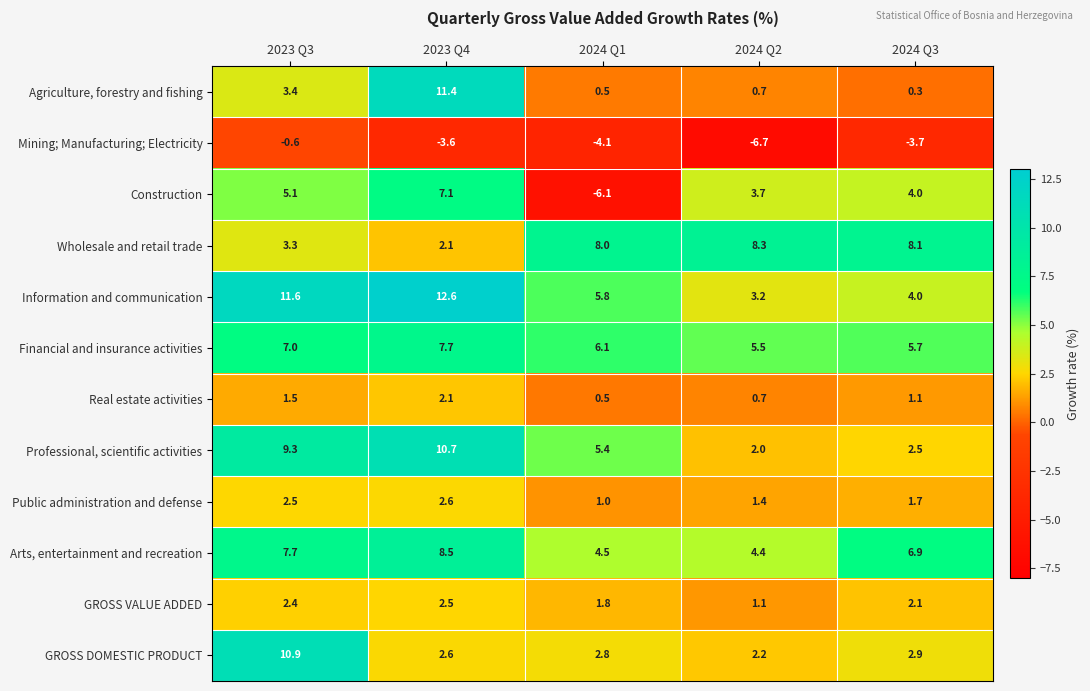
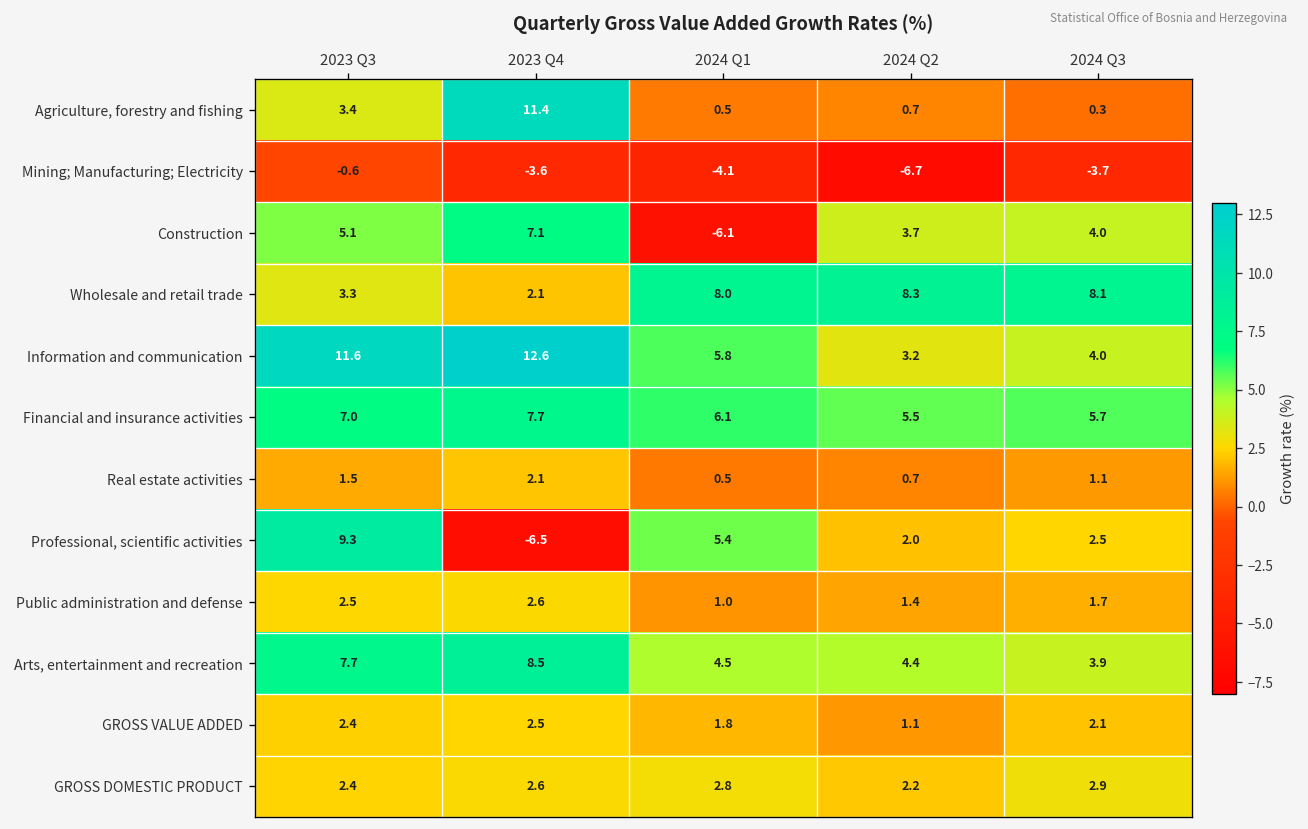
  {
    "Agriculture, forestry and fishing": {
      "2023 Q3": 3.4,
      "2023 Q4": 11.4,
      "2024 Q1": 0.5,
      "2024 Q2": 0.7,
      "2024 Q3": 0.3
    },
    "Mining; Manufacturing; Electricity": {
      "2023 Q3": -0.6,
      "2023 Q4": -3.6,
      "2024 Q1": -4.1,
      "2024 Q2": -6.7,
      "2024 Q3": -3.7
    },
    "Construction": {
      "2023 Q3": 5.1,
      "2023 Q4": 7.1,
      "2024 Q1": -6.1,
      "2024 Q2": 3.7,
      "2024 Q3": 4.0
    },
    "Wholesale and retail trade": {
      "2023 Q3": 3.3,
      "2023 Q4": 2.1,
      "2024 Q1": 8.0,
      "2024 Q2": 8.3,
      "2024 Q3": 8.1
    },
    "Information and communication": {
      "2023 Q3": 11.6,
      "2023 Q4": 12.6,
      "2024 Q1": 5.8,
      "2024 Q2": 3.2,
      "2024 Q3": 4.0
    },
    "Financial and insurance activities": {
      "2023 Q3": 7.0,
      "2023 Q4": 7.7,
      "2024 Q1": 6.1,
      "2024 Q2": 5.5,
      "2024 Q3": 5.7
    },
    "Real estate activities": {
      "2023 Q3": 1.5,
      "2023 Q4": 2.1,
      "2024 Q1": 0.5,
      "2024 Q2": 0.7,
      "2024 Q3": 1.1
    },
    "Professional, scientific activities": {
      "2023 Q3": 9.3,
-     "2023 Q4": 10.7,
+     "2023 Q4": -6.5,
      "2024 Q1": 5.4,
      "2024 Q2": 2.0,
      "2024 Q3": 2.5
    },
    "Public administration and defense": {
      "2023 Q3": 2.5,
      "2023 Q4": 2.6,
      "2024 Q1": 1.0,
      "2024 Q2": 1.4,
      "2024 Q3": 1.7
    },
    "Arts, entertainment and recreation": {
      "2023 Q3": 7.7,
      "2023 Q4": 8.5,
      "2024 Q1": 4.5,
      "2024 Q2": 4.4,
-     "2024 Q3": 6.9
+     "2024 Q3": 3.9
    },
    "GROSS VALUE ADDED": {
      "2023 Q3": 2.4,
      "2023 Q4": 2.5,
      "2024 Q1": 1.8,
      "2024 Q2": 1.1,
      "2024 Q3": 2.1
    },
    "GROSS DOMESTIC PRODUCT": {
-     "2023 Q3": 10.9,
+     "2023 Q3": 2.4,
      "2023 Q4": 2.6,
      "2024 Q1": 2.8,
      "2024 Q2": 2.2,
      "2024 Q3": 2.9
    }
  }
